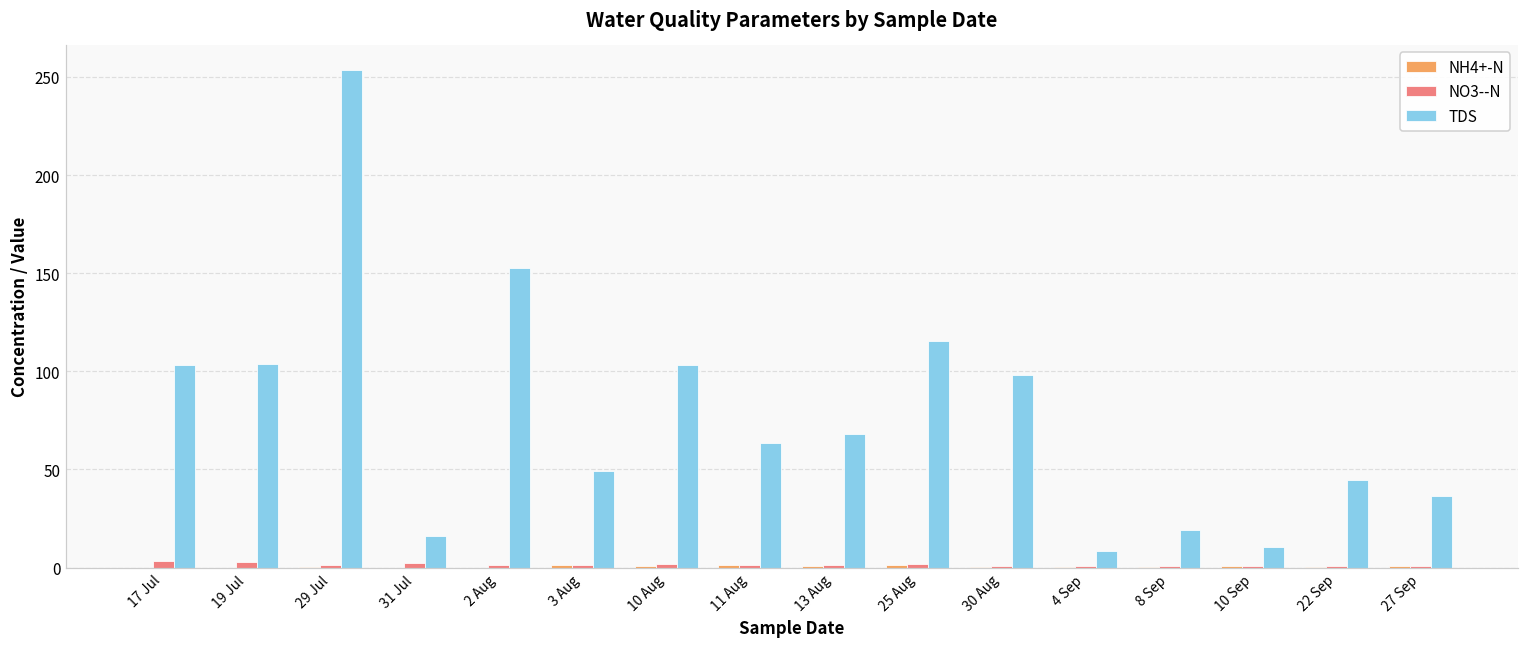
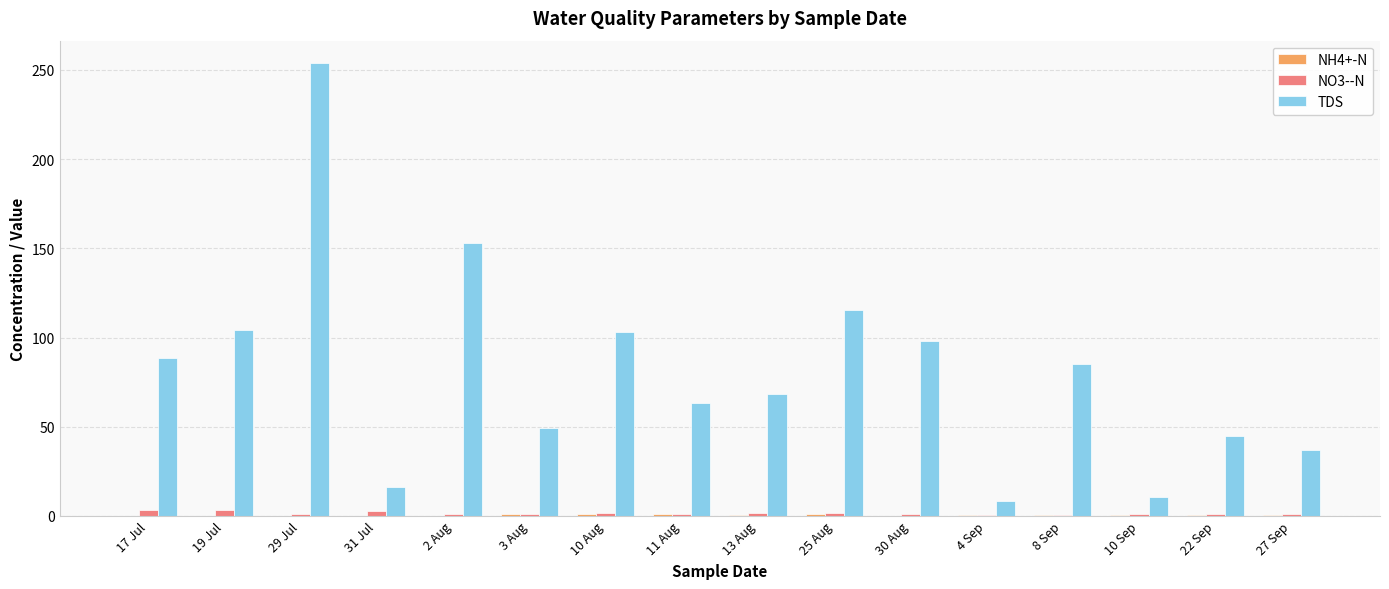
  {
    "TDS": {
-     "17 Jul": 103,
+     "17 Jul": 89,
      "19 Jul": 104,
      "29 Jul": 254,
      "31 Jul": 16,
      "2 Aug": 153,
      "3 Aug": 49,
      "10 Aug": 103,
      "11 Aug": 63,
      "13 Aug": 68,
      "25 Aug": 115,
      "30 Aug": 98,
      "4 Sep": 9,
-     "8 Sep": 19,
+     "8 Sep": 85,
      "10 Sep": 11,
      "22 Sep": 45,
      "27 Sep": 37
    }
  }
